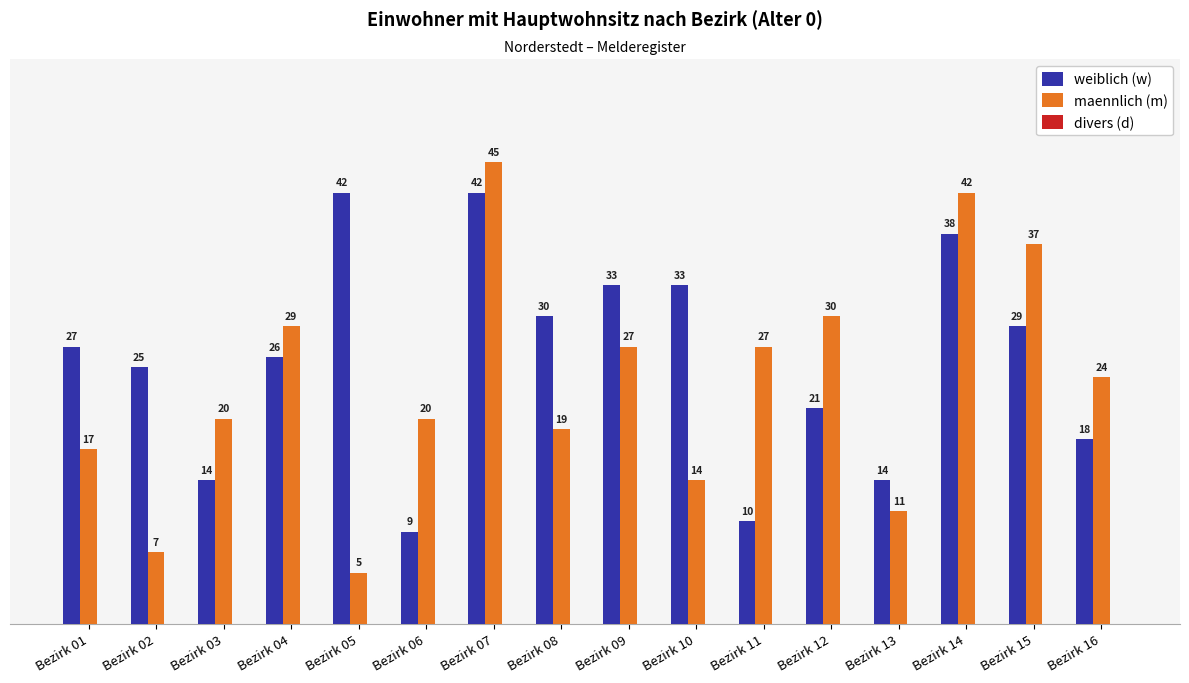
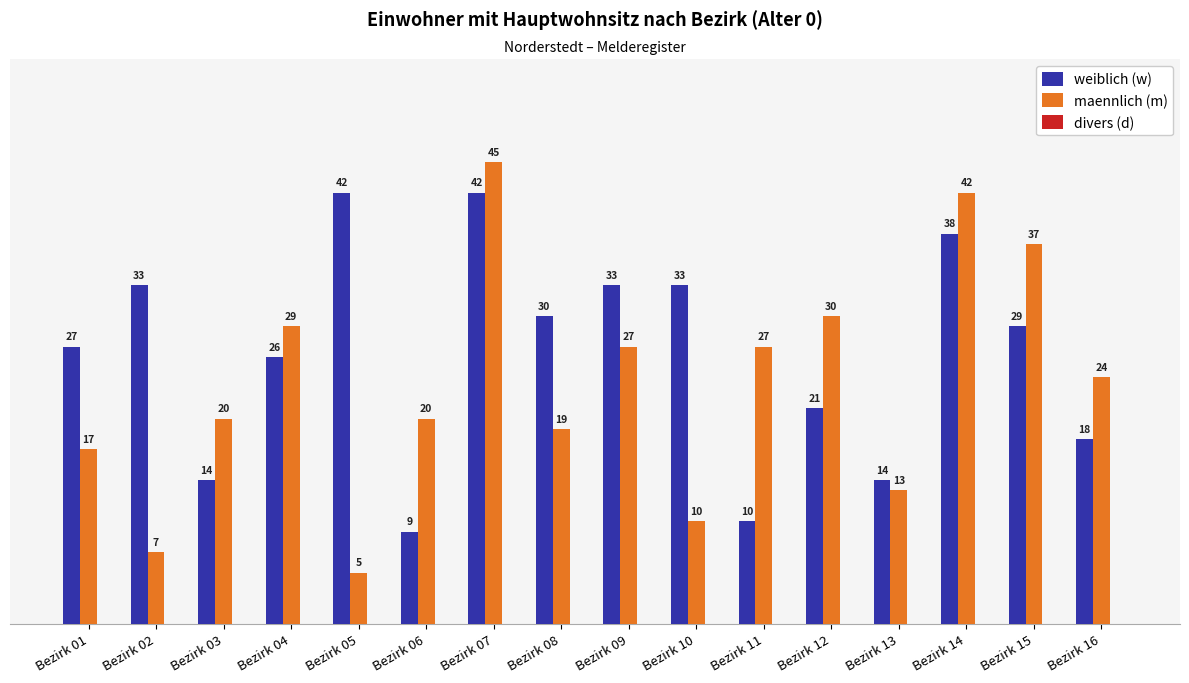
  {
    "weiblich (w)": {
      "Bezirk 01": 27,
-     "Bezirk 02": 25,
+     "Bezirk 02": 33,
      "Bezirk 03": 14,
      "Bezirk 04": 26,
      "Bezirk 05": 42,
      "Bezirk 06": 9,
      "Bezirk 07": 42,
      "Bezirk 08": 30,
      "Bezirk 09": 33,
      "Bezirk 10": 33,
      "Bezirk 11": 10,
      "Bezirk 12": 21,
      "Bezirk 13": 14,
      "Bezirk 14": 38,
      "Bezirk 15": 29,
      "Bezirk 16": 18
    },
    "maennlich (m)": {
      "Bezirk 01": 17,
      "Bezirk 02": 7,
      "Bezirk 03": 20,
      "Bezirk 04": 29,
      "Bezirk 05": 5,
      "Bezirk 06": 20,
      "Bezirk 07": 45,
      "Bezirk 08": 19,
      "Bezirk 09": 27,
-     "Bezirk 10": 14,
+     "Bezirk 10": 10,
      "Bezirk 11": 27,
      "Bezirk 12": 30,
-     "Bezirk 13": 11,
+     "Bezirk 13": 13,
      "Bezirk 14": 42,
      "Bezirk 15": 37,
      "Bezirk 16": 24
    }
  }
